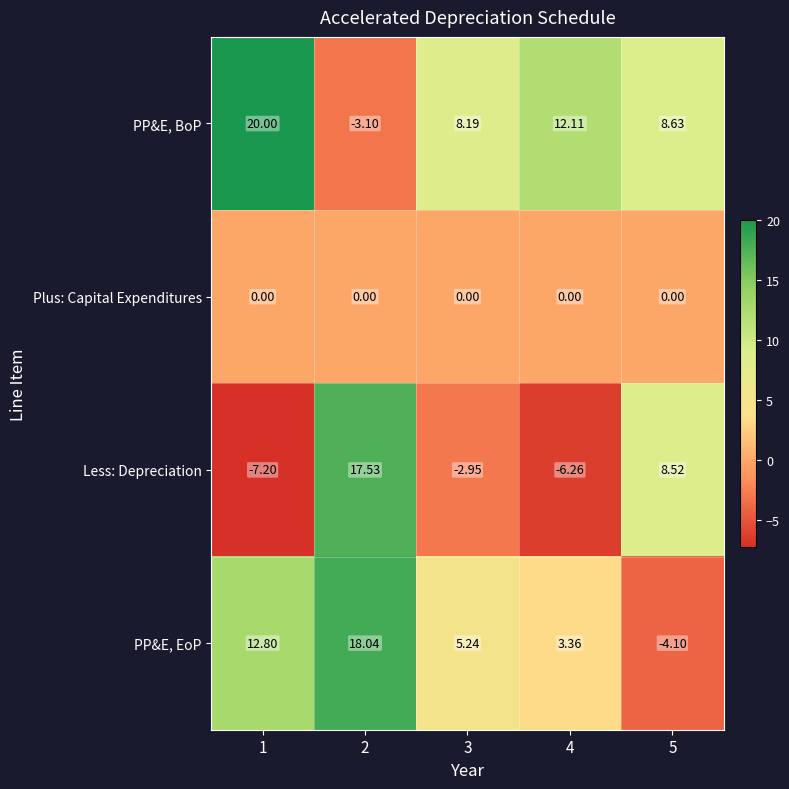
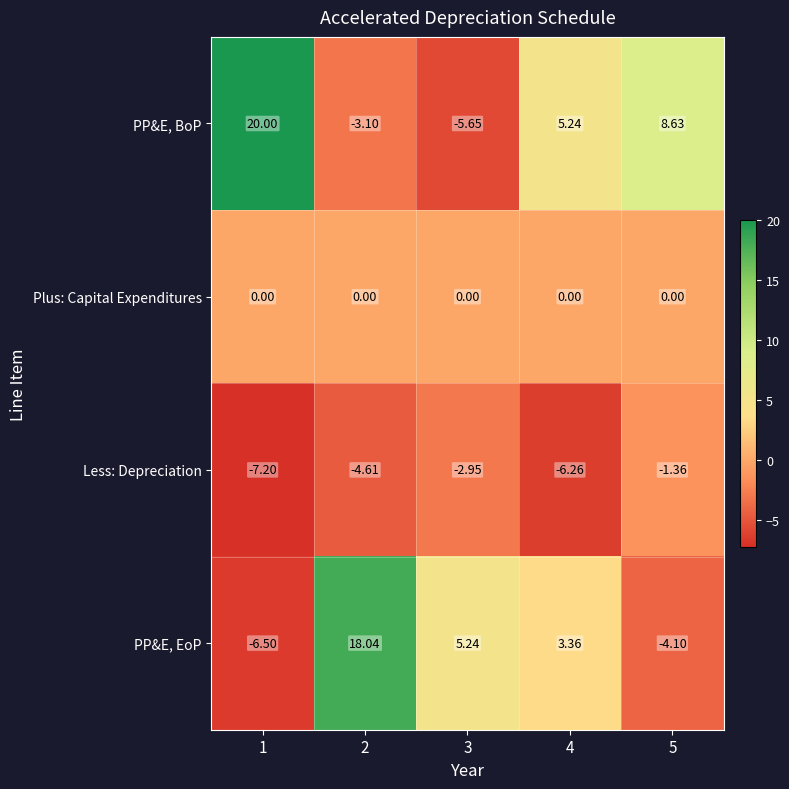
  {
    "PP&E, BoP": {
-     "3": 8.19,
-     "4": 12.11
+     "3": -5.65,
+     "4": 5.24
    },
    "Less: Depreciation": {
-     "2": 17.53,
-     "5": 8.52
+     "2": -4.61,
+     "5": -1.36
    },
    "PP&E, EoP": {
-     "1": 12.80
+     "1": -6.50
    }
  }
